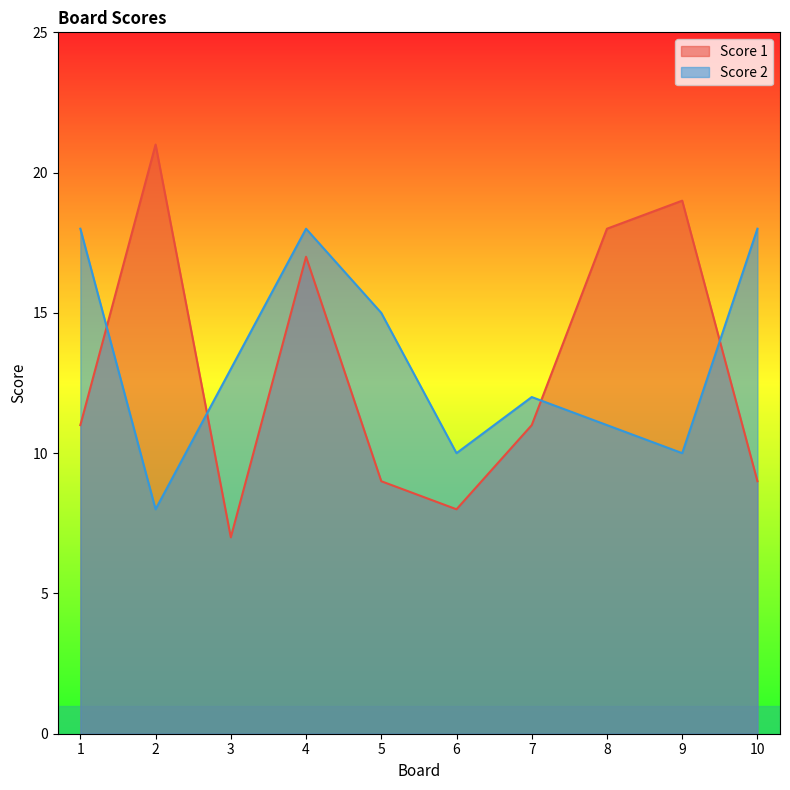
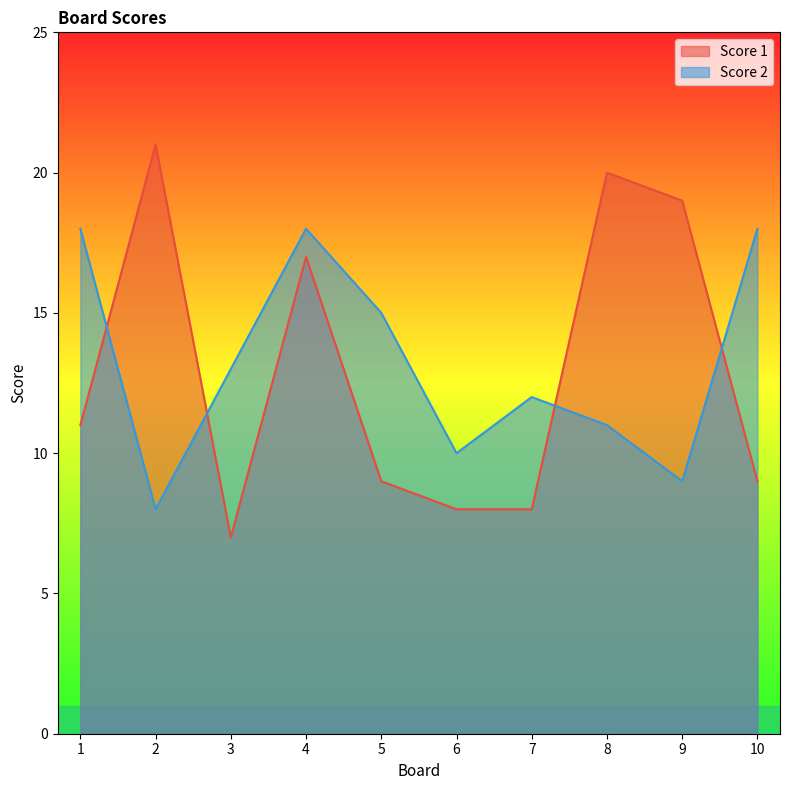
  {
    "Score 1": {
      "1": 11,
      "2": 21,
      "3": 7,
      "4": 17,
      "5": 9,
      "6": 8,
-     "7": 11,
-     "8": 18,
+     "7": 8,
+     "8": 20,
      "9": 19,
      "10": 9
    },
    "Score 2": {
      "1": 18,
      "2": 8,
      "3": 13,
      "4": 18,
      "5": 15,
      "6": 10,
      "7": 12,
      "8": 11,
-     "9": 10,
+     "9": 9,
      "10": 18
    }
  }
